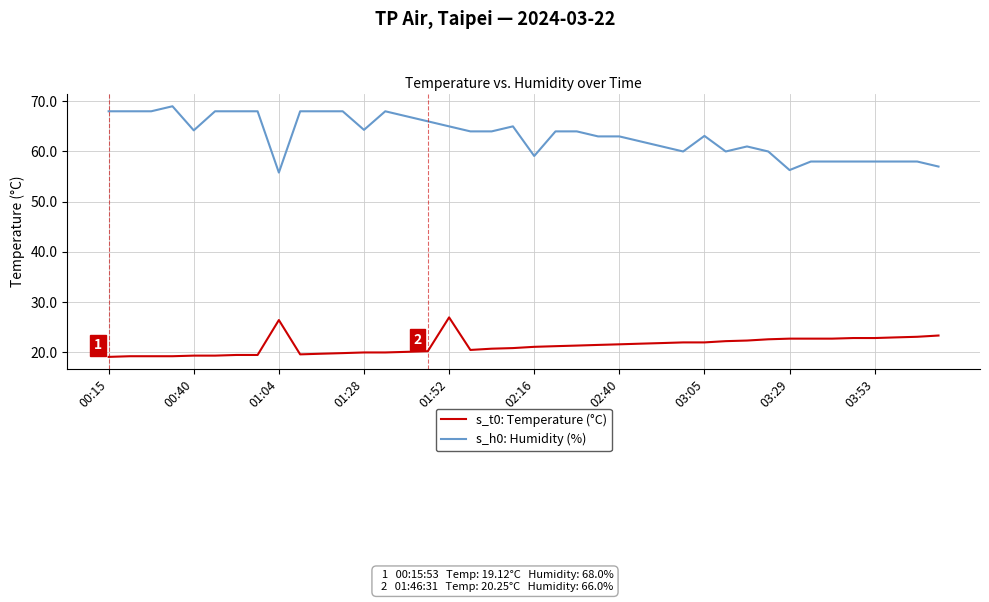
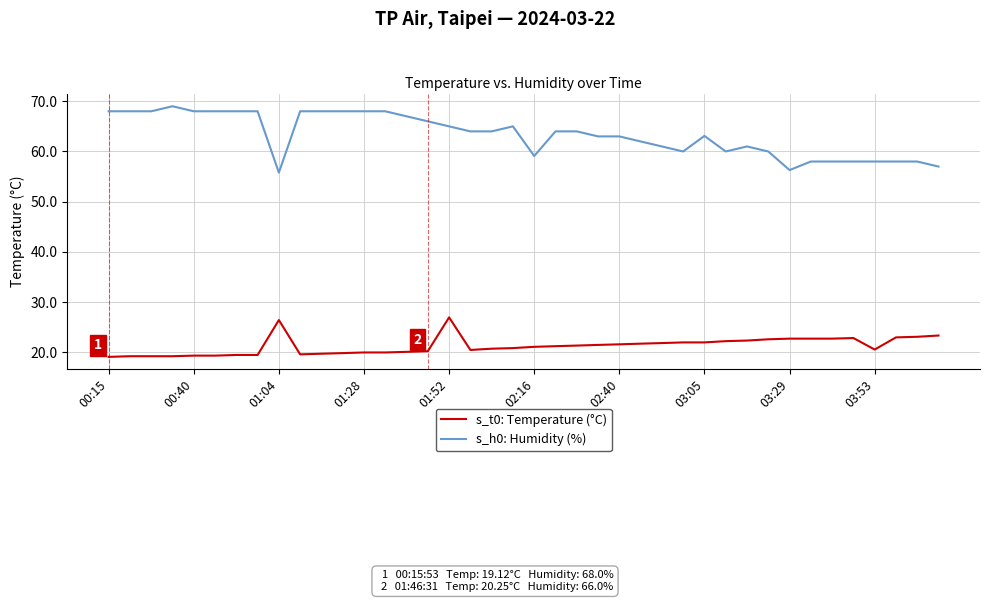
  {
    "s_t0: Temperature (°C)": {
      "00:40": 19,
      "01:04": 26,
      "01:28": 20,
      "01:52": 27,
      "02:16": 21,
      "02:40": 22,
      "03:05": 22,
      "03:29": 23,
-     "03:53": 23
+     "03:53": 21
    },
    "s_h0: Humidity (%)": {
      "00:15": 68,
-     "00:40": 64,
+     "00:40": 68,
      "01:04": 56,
-     "01:28": 64,
+     "01:28": 68,
      "01:52": 65,
      "02:16": 59,
      "02:40": 63,
      "03:05": 63,
      "03:29": 56,
      "03:53": 58
    }
  }
